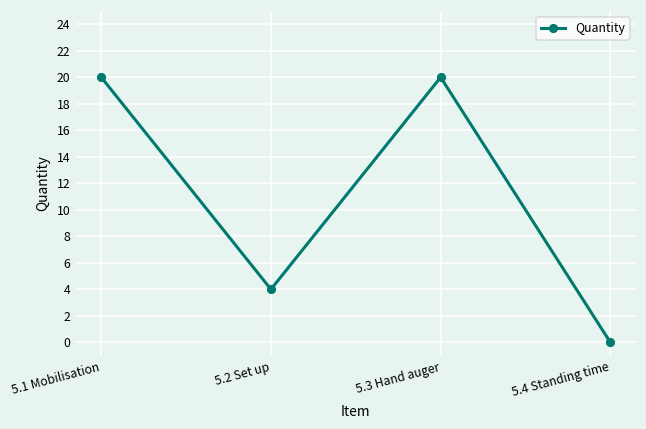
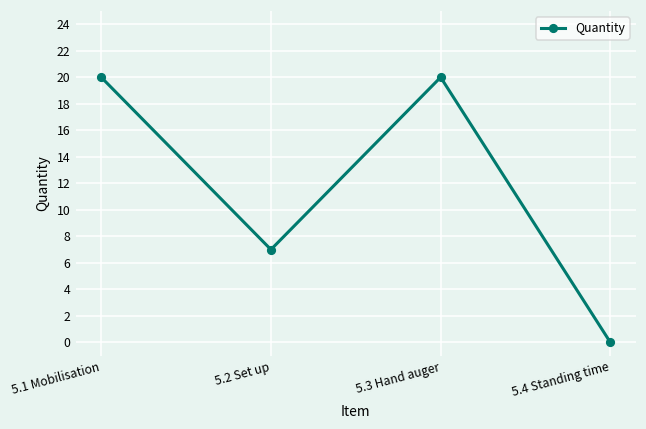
  {
    "5.1 Mobilisation": 20,
-   "5.2 Set up": 4,
+   "5.2 Set up": 7,
    "5.3 Hand auger": 20,
    "5.4 Standing time": 0
  }
